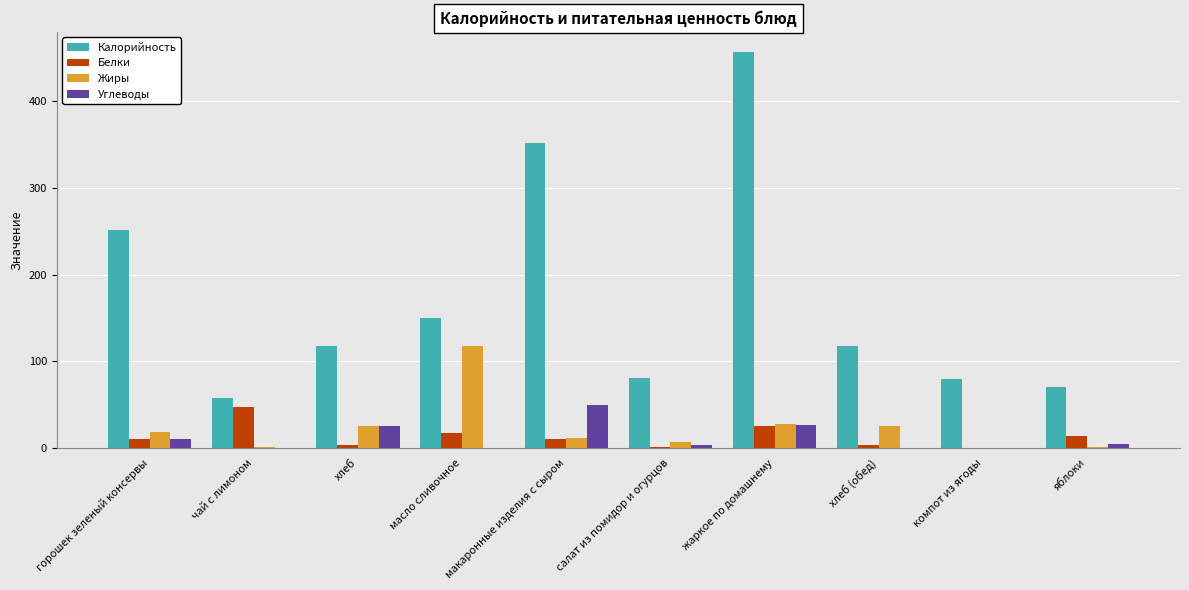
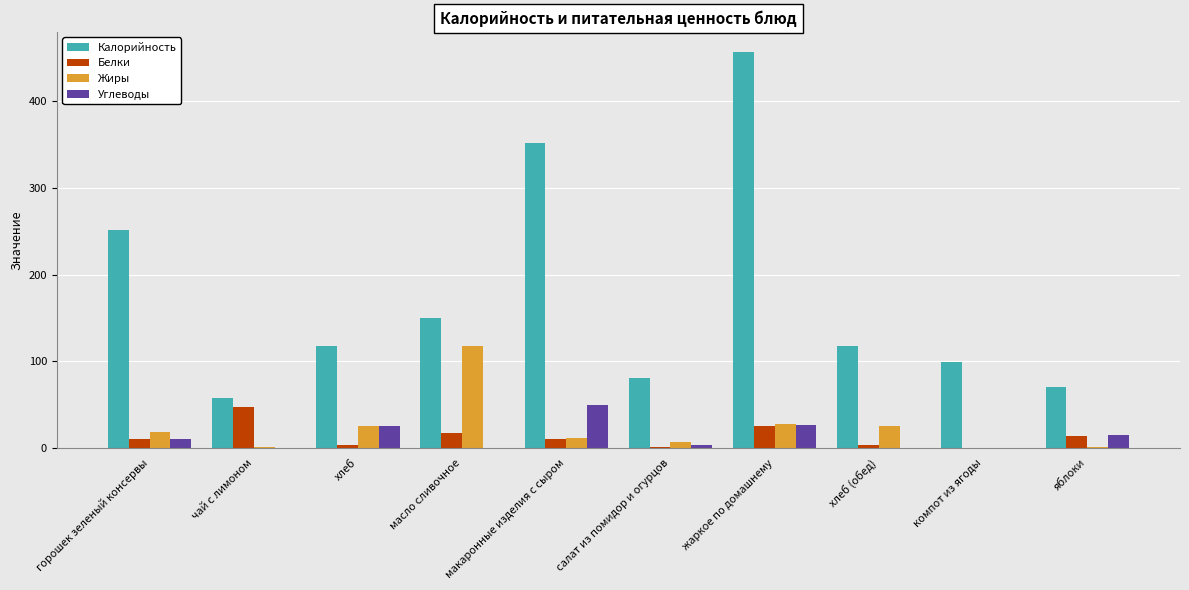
  {
    "Калорийность": {
      "горошек зеленый консервы": 250,
      "чай с лимоном": 60,
      "хлеб": 120,
      "масло сливочное": 150,
      "макаронные изделия с сыром": 350,
      "салат из помидор и огурцов": 80,
      "жаркое по домашнему": 460,
      "хлеб (обед)": 120,
-     "компот из ягоды": 80,
+     "компот из ягоды": 100,
      "яблоки": 70
    },
    "Белки": {
      "горошек зеленый консервы": 10,
      "чай с лимоном": 50,
      "хлеб": 0,
      "масло сливочное": 20,
      "макаронные изделия с сыром": 10,
      "жаркое по домашнему": 30,
      "хлеб (обед)": 0,
      "компот из ягоды": 0,
      "яблоки": 10
    },
    "Жиры": {
      "горошек зеленый консервы": 20,
      "хлеб": 30,
      "масло сливочное": 120,
      "макаронные изделия с сыром": 10,
      "салат из помидор и огурцов": 10,
      "жаркое по домашнему": 30,
      "хлеб (обед)": 30,
      "компот из ягоды": 0
    },
    "Углеводы": {
      "горошек зеленый консервы": 10,
      "чай с лимоном": 0,
      "хлеб": 30,
      "масло сливочное": 0,
      "макаронные изделия с сыром": 50,
      "салат из помидор и огурцов": 0,
      "жаркое по домашнему": 30,
      "хлеб (обед)": 0,
      "компот из ягоды": 0,
-     "яблоки": 10
+     "яблоки": 20
    }
  }
